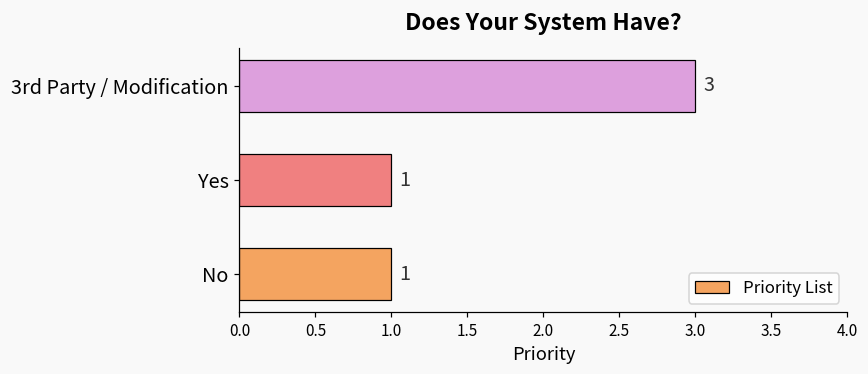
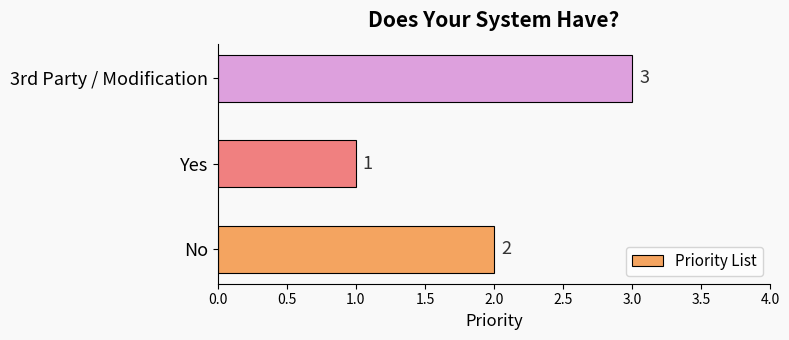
  {
    "3rd Party / Modification": 3,
    "Yes": 1,
-   "No": 1
+   "No": 2
  }
